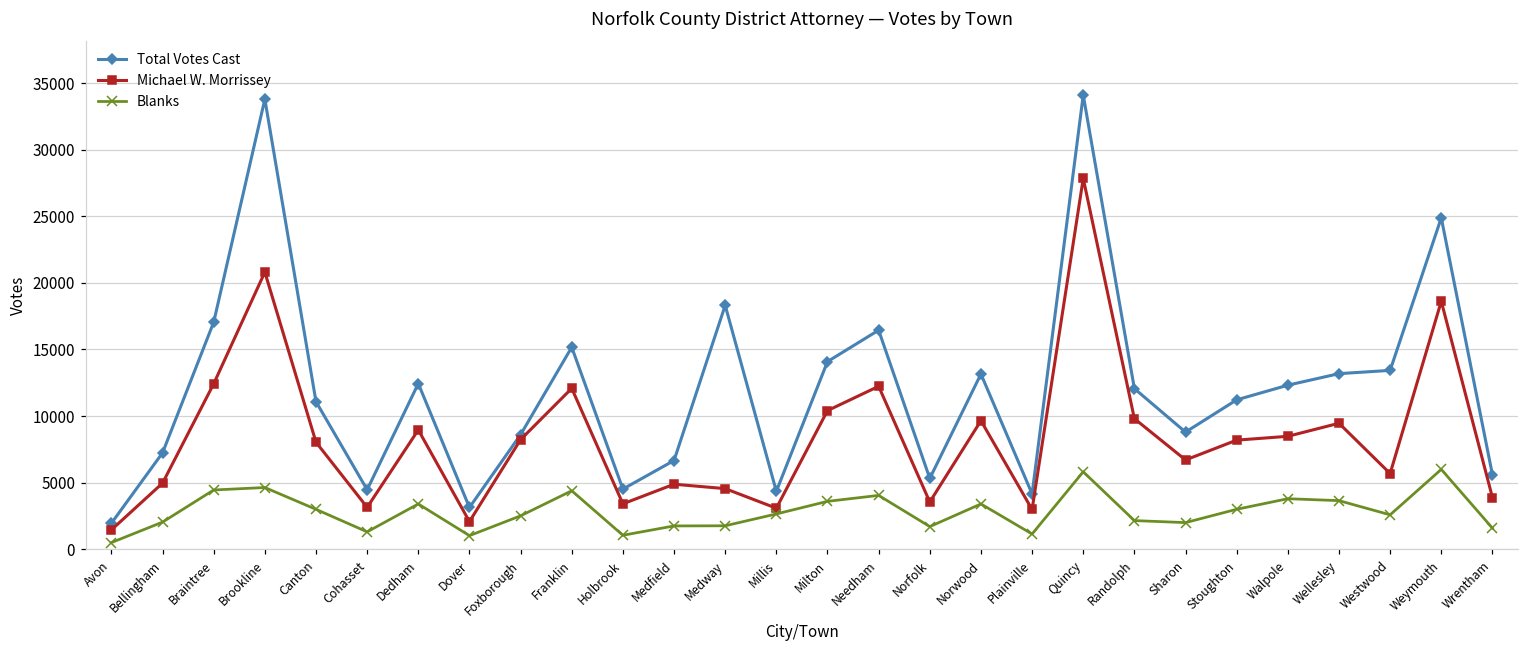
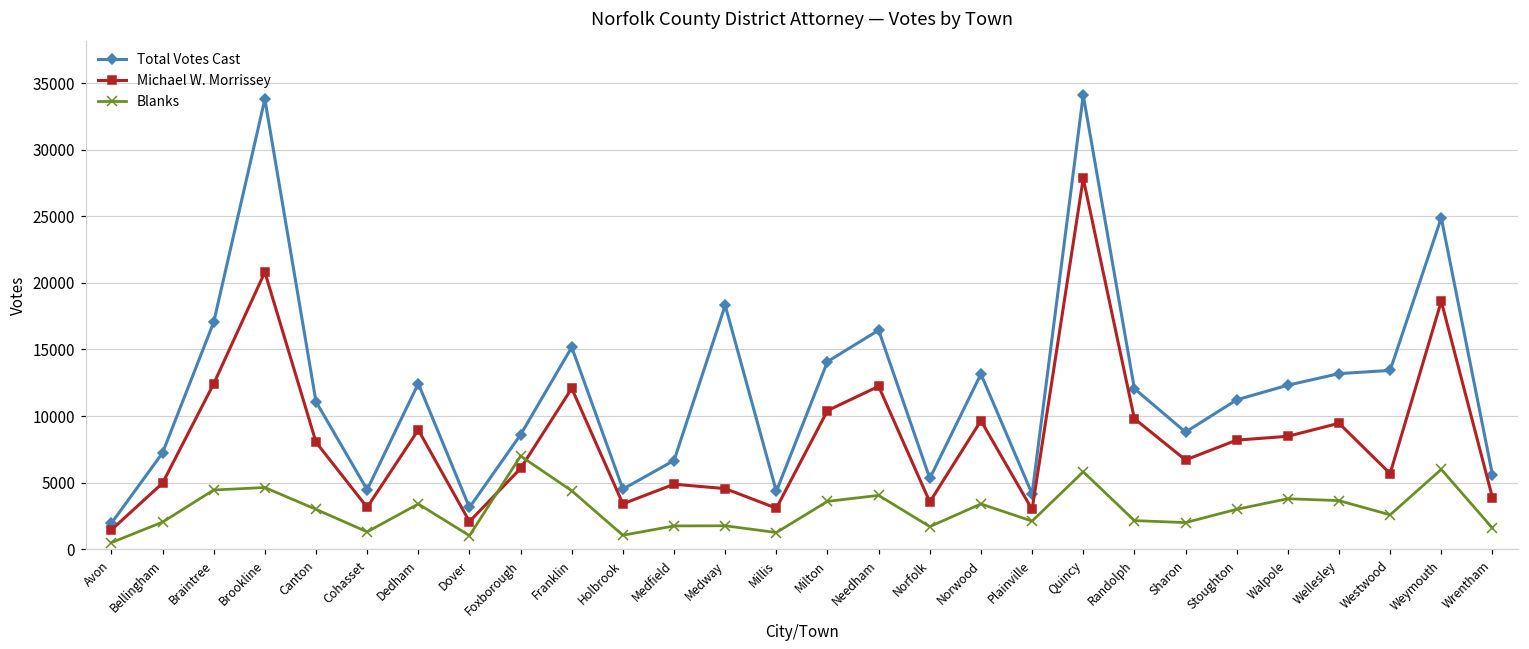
  {
    "Total Votes Cast": {
      "Avon": 2000,
      "Bellingham": 7200,
      "Braintree": 17000,
      "Brookline": 33800,
      "Canton": 11100,
      "Cohasset": 4500,
      "Dedham": 12400,
      "Dover": 3100,
      "Foxborough": 8600,
      "Franklin": 15200,
      "Holbrook": 4500,
      "Medfield": 6700,
      "Medway": 18300,
      "Millis": 4300,
      "Milton": 14100,
      "Needham": 16400,
      "Norfolk": 5300,
      "Norwood": 13200,
      "Plainville": 4200,
      "Quincy": 34100,
      "Randolph": 12100,
      "Sharon": 8800,
      "Stoughton": 11200,
      "Walpole": 12300,
      "Wellesley": 13200,
      "Westwood": 13400,
      "Weymouth": 24900,
      "Wrentham": 5600
    },
    "Michael W. Morrissey": {
      "Avon": 1500,
      "Bellingham": 5000,
      "Braintree": 12400,
      "Brookline": 20800,
      "Canton": 8000,
      "Cohasset": 3100,
      "Dedham": 9000,
      "Dover": 2100,
-     "Foxborough": 8200,
+     "Foxborough": 6100,
      "Franklin": 12100,
      "Holbrook": 3400,
      "Medfield": 4900,
      "Medway": 4500,
      "Millis": 3100,
      "Milton": 10400,
      "Needham": 12200,
      "Norfolk": 3500,
      "Norwood": 9700,
      "Plainville": 3000,
      "Quincy": 27800,
      "Randolph": 9800,
      "Sharon": 6700,
      "Stoughton": 8200,
      "Walpole": 8500,
      "Wellesley": 9500,
      "Westwood": 5700,
      "Weymouth": 18600,
      "Wrentham": 3900
    },
    "Blanks": {
      "Avon": 500,
      "Bellingham": 2000,
      "Braintree": 4400,
      "Brookline": 4600,
      "Canton": 3000,
      "Cohasset": 1300,
      "Dedham": 3400,
      "Dover": 1000,
-     "Foxborough": 2500,
+     "Foxborough": 7000,
      "Franklin": 4400,
      "Holbrook": 1000,
      "Medfield": 1700,
      "Medway": 1800,
-     "Millis": 2600,
+     "Millis": 1300,
      "Milton": 3600,
      "Needham": 4000,
      "Norfolk": 1700,
      "Norwood": 3400,
-     "Plainville": 1100,
+     "Plainville": 2100,
      "Quincy": 5800,
      "Randolph": 2100,
      "Sharon": 2000,
      "Stoughton": 3000,
      "Walpole": 3800,
      "Wellesley": 3600,
      "Westwood": 2600,
      "Weymouth": 6000,
      "Wrentham": 1600
    }
  }
